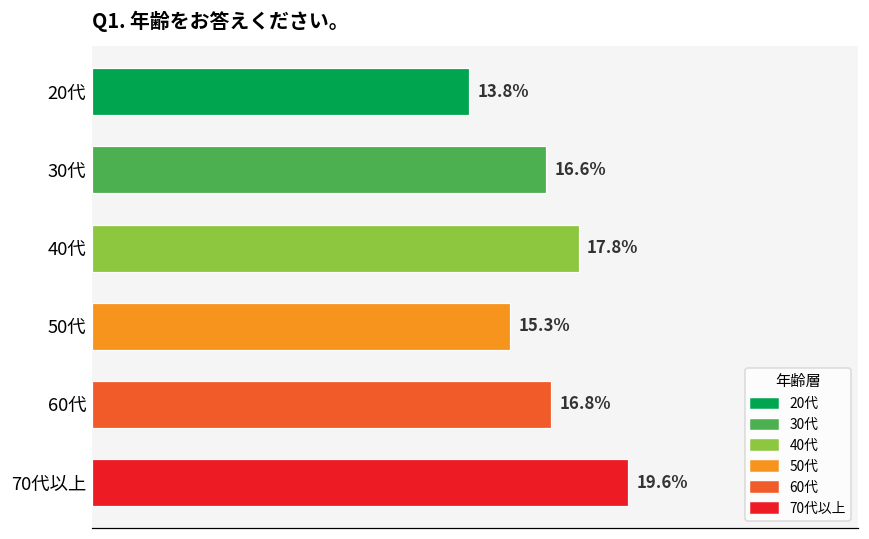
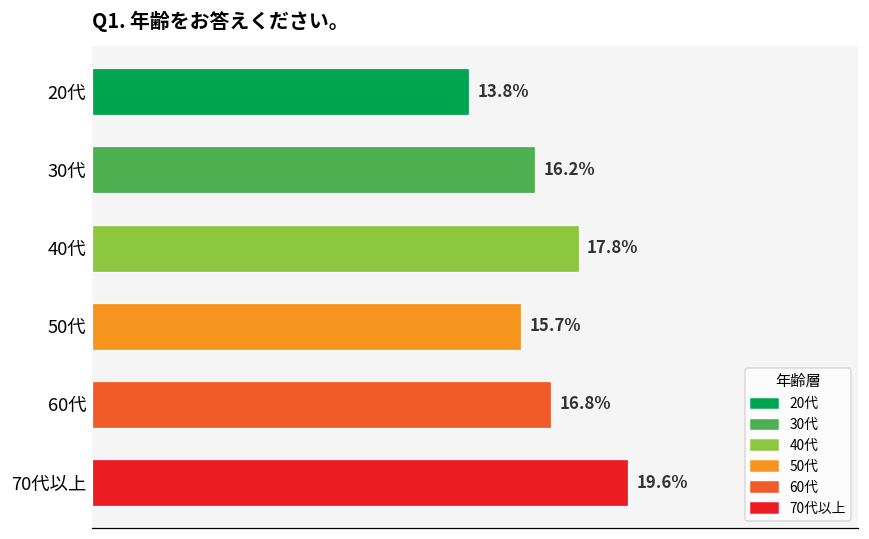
  {
    "20代": "13.8%",
-   "30代": "16.6%",
+   "30代": "16.2%",
    "40代": "17.8%",
-   "50代": "15.3%",
+   "50代": "15.7%",
    "60代": "16.8%",
    "70代以上": "19.6%"
  }
